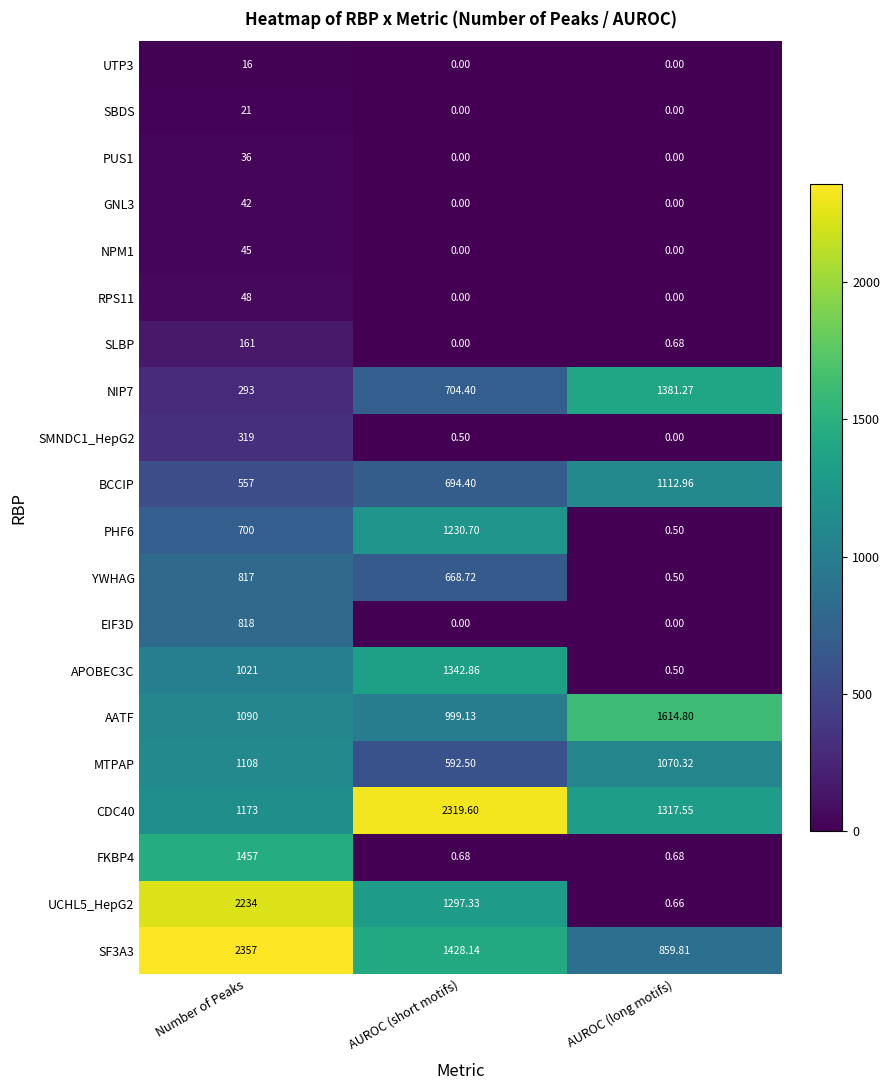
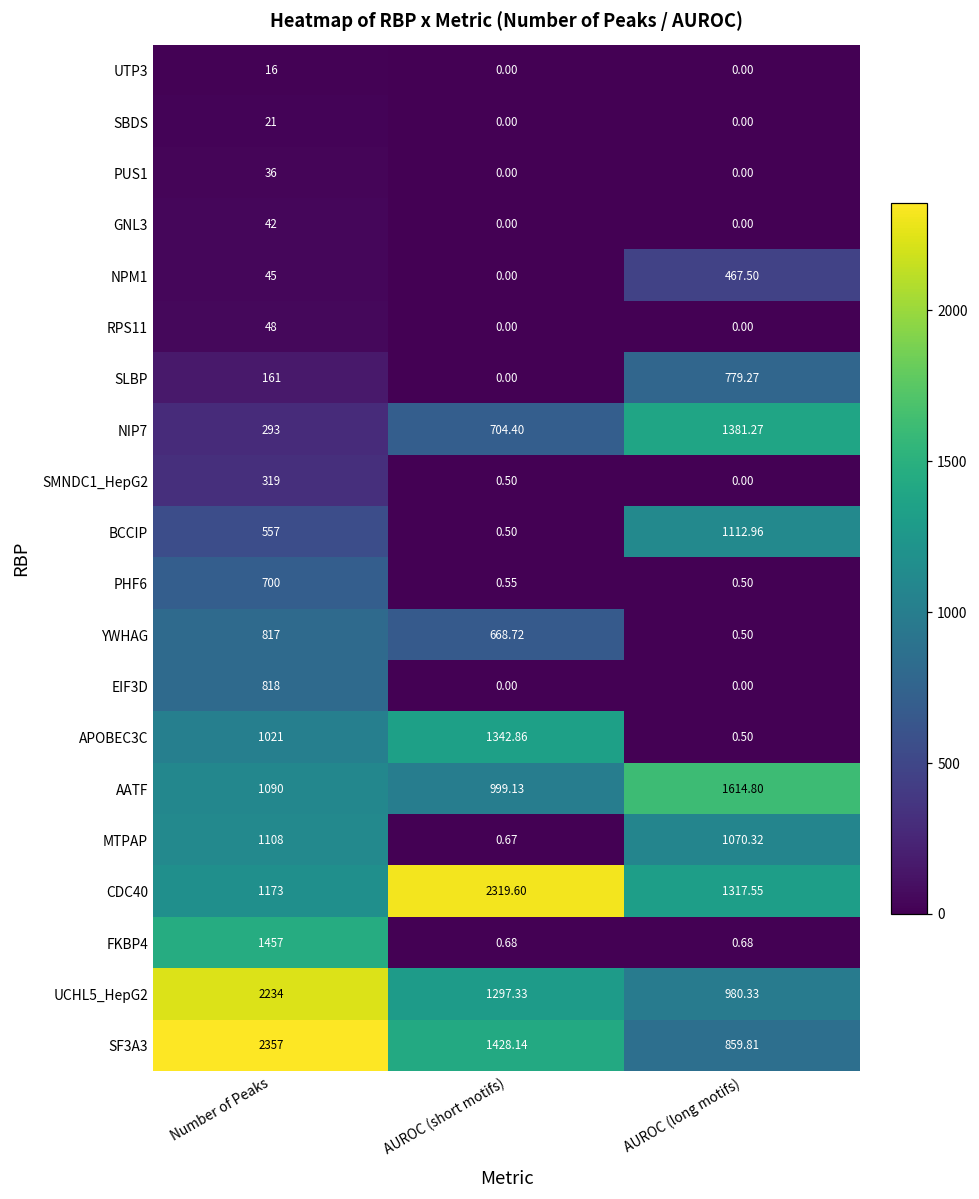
  {
    "UTP3": {
      "Number of Peaks": 16,
      "AUROC (short motifs)": 0.00,
      "AUROC (long motifs)": 0.00
    },
    "SBDS": {
      "Number of Peaks": 21,
      "AUROC (short motifs)": 0.00,
      "AUROC (long motifs)": 0.00
    },
    "PUS1": {
      "Number of Peaks": 36,
      "AUROC (short motifs)": 0.00,
      "AUROC (long motifs)": 0.00
    },
    "GNL3": {
      "Number of Peaks": 42,
      "AUROC (short motifs)": 0.00,
      "AUROC (long motifs)": 0.00
    },
    "NPM1": {
      "Number of Peaks": 45,
      "AUROC (short motifs)": 0.00,
-     "AUROC (long motifs)": 0.00
+     "AUROC (long motifs)": 467.50
    },
    "RPS11": {
      "Number of Peaks": 48,
      "AUROC (short motifs)": 0.00,
      "AUROC (long motifs)": 0.00
    },
    "SLBP": {
      "Number of Peaks": 161,
      "AUROC (short motifs)": 0.00,
-     "AUROC (long motifs)": 0.68
+     "AUROC (long motifs)": 779.27
    },
    "NIP7": {
      "Number of Peaks": 293,
      "AUROC (short motifs)": 704.40,
      "AUROC (long motifs)": 1381.27
    },
    "SMNDC1_HepG2": {
      "Number of Peaks": 319,
      "AUROC (short motifs)": 0.50,
      "AUROC (long motifs)": 0.00
    },
    "BCCIP": {
      "Number of Peaks": 557,
-     "AUROC (short motifs)": 694.40,
+     "AUROC (short motifs)": 0.50,
      "AUROC (long motifs)": 1112.96
    },
    "PHF6": {
      "Number of Peaks": 700,
-     "AUROC (short motifs)": 1230.70,
+     "AUROC (short motifs)": 0.55,
      "AUROC (long motifs)": 0.50
    },
    "YWHAG": {
      "Number of Peaks": 817,
      "AUROC (short motifs)": 668.72,
      "AUROC (long motifs)": 0.50
    },
    "EIF3D": {
      "Number of Peaks": 818,
      "AUROC (short motifs)": 0.00,
      "AUROC (long motifs)": 0.00
    },
    "APOBEC3C": {
      "Number of Peaks": 1021,
      "AUROC (short motifs)": 1342.86,
      "AUROC (long motifs)": 0.50
    },
    "AATF": {
      "Number of Peaks": 1090,
      "AUROC (short motifs)": 999.13,
      "AUROC (long motifs)": 1614.80
    },
    "MTPAP": {
      "Number of Peaks": 1108,
-     "AUROC (short motifs)": 592.50,
+     "AUROC (short motifs)": 0.67,
      "AUROC (long motifs)": 1070.32
    },
    "CDC40": {
      "Number of Peaks": 1173,
      "AUROC (short motifs)": 2319.60,
      "AUROC (long motifs)": 1317.55
    },
    "FKBP4": {
      "Number of Peaks": 1457,
      "AUROC (short motifs)": 0.68,
      "AUROC (long motifs)": 0.68
    },
    "UCHL5_HepG2": {
      "Number of Peaks": 2234,
      "AUROC (short motifs)": 1297.33,
-     "AUROC (long motifs)": 0.66
+     "AUROC (long motifs)": 980.33
    },
    "SF3A3": {
      "Number of Peaks": 2357,
      "AUROC (short motifs)": 1428.14,
      "AUROC (long motifs)": 859.81
    }
  }
